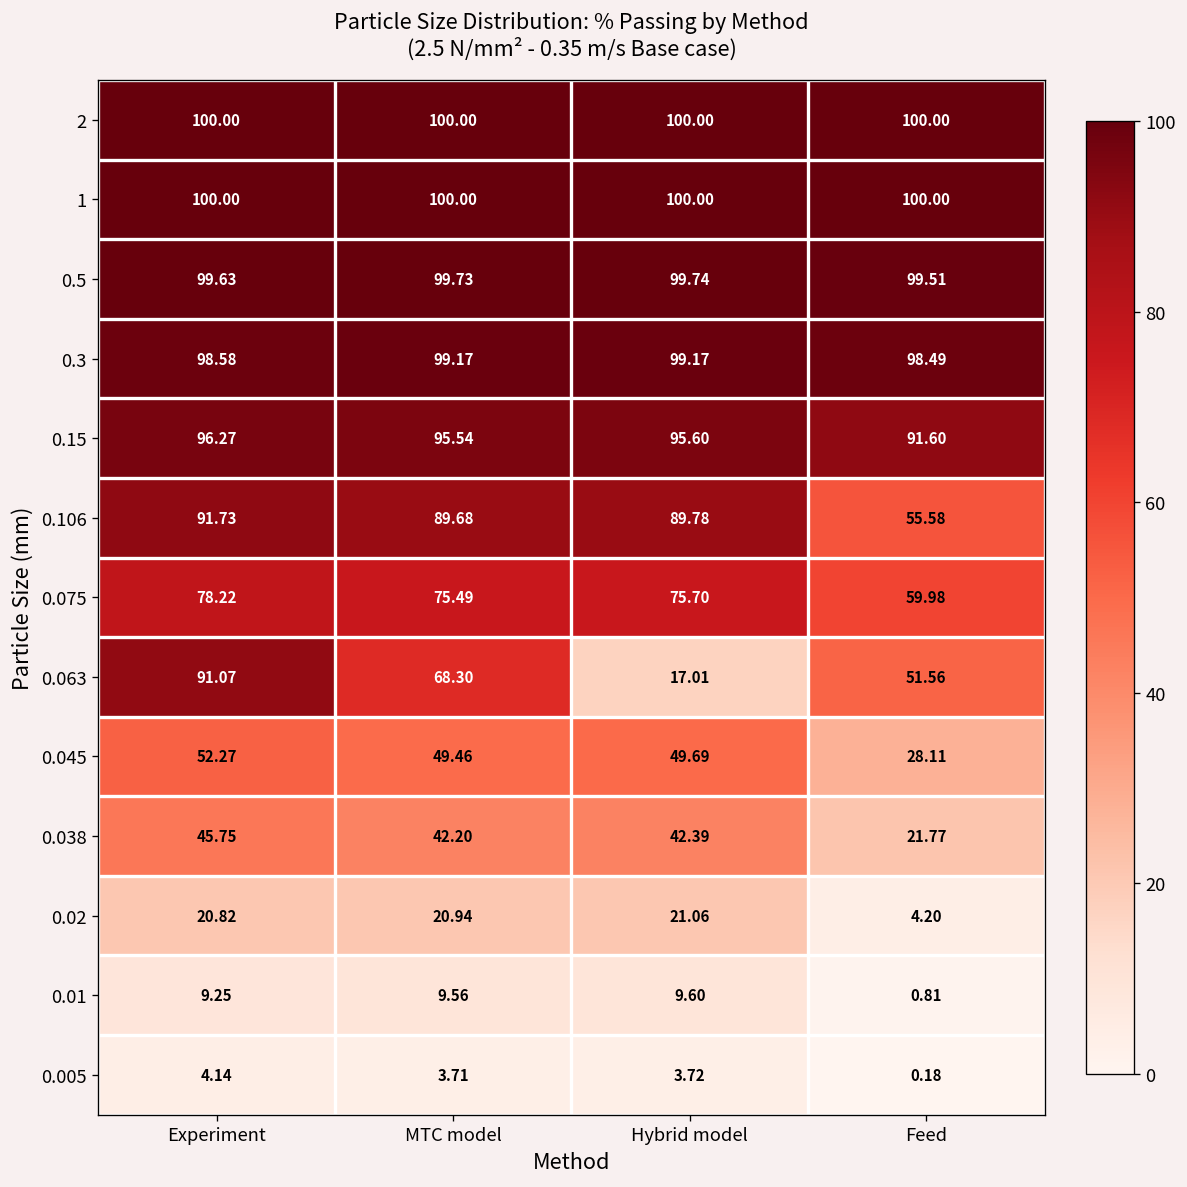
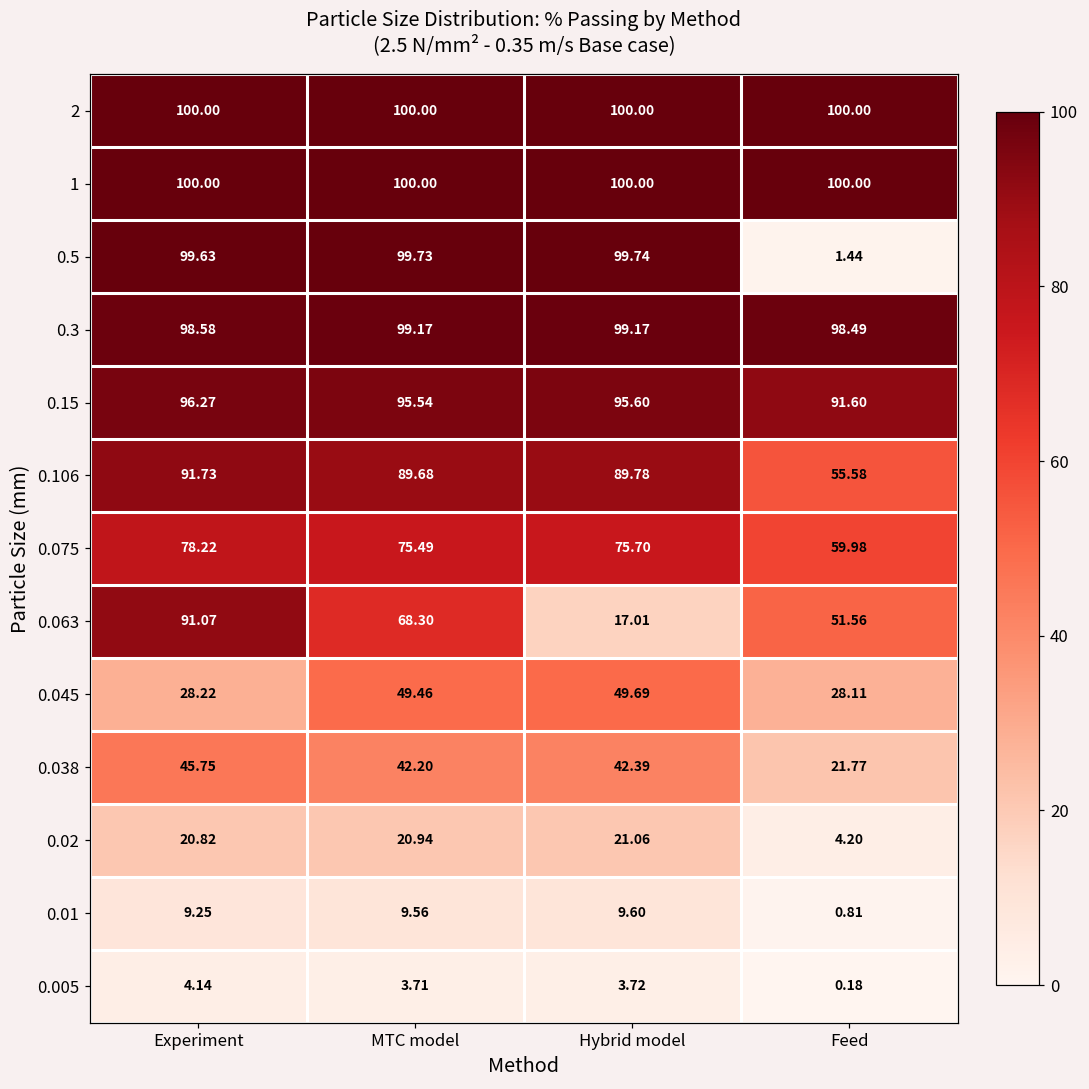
  {
    "2": {
      "Experiment": 100.00,
      "MTC model": 100.00,
      "Hybrid model": 100.00,
      "Feed": 100.00
    },
    "1": {
      "Experiment": 100.00,
      "MTC model": 100.00,
      "Hybrid model": 100.00,
      "Feed": 100.00
    },
    "0.5": {
      "Experiment": 99.63,
      "MTC model": 99.73,
      "Hybrid model": 99.74,
-     "Feed": 99.51
+     "Feed": 1.44
    },
    "0.3": {
      "Experiment": 98.58,
      "MTC model": 99.17,
      "Hybrid model": 99.17,
      "Feed": 98.49
    },
    "0.15": {
      "Experiment": 96.27,
      "MTC model": 95.54,
      "Hybrid model": 95.60,
      "Feed": 91.60
    },
    "0.106": {
      "Experiment": 91.73,
      "MTC model": 89.68,
      "Hybrid model": 89.78,
      "Feed": 55.58
    },
    "0.075": {
      "Experiment": 78.22,
      "MTC model": 75.49,
      "Hybrid model": 75.70,
      "Feed": 59.98
    },
    "0.063": {
      "Experiment": 91.07,
      "MTC model": 68.30,
      "Hybrid model": 17.01,
      "Feed": 51.56
    },
    "0.045": {
-     "Experiment": 52.27,
+     "Experiment": 28.22,
      "MTC model": 49.46,
      "Hybrid model": 49.69,
      "Feed": 28.11
    },
    "0.038": {
      "Experiment": 45.75,
      "MTC model": 42.20,
      "Hybrid model": 42.39,
      "Feed": 21.77
    },
    "0.02": {
      "Experiment": 20.82,
      "MTC model": 20.94,
      "Hybrid model": 21.06,
      "Feed": 4.20
    },
    "0.01": {
      "Experiment": 9.25,
      "MTC model": 9.56,
      "Hybrid model": 9.60,
      "Feed": 0.81
    },
    "0.005": {
      "Experiment": 4.14,
      "MTC model": 3.71,
      "Hybrid model": 3.72,
      "Feed": 0.18
    }
  }
